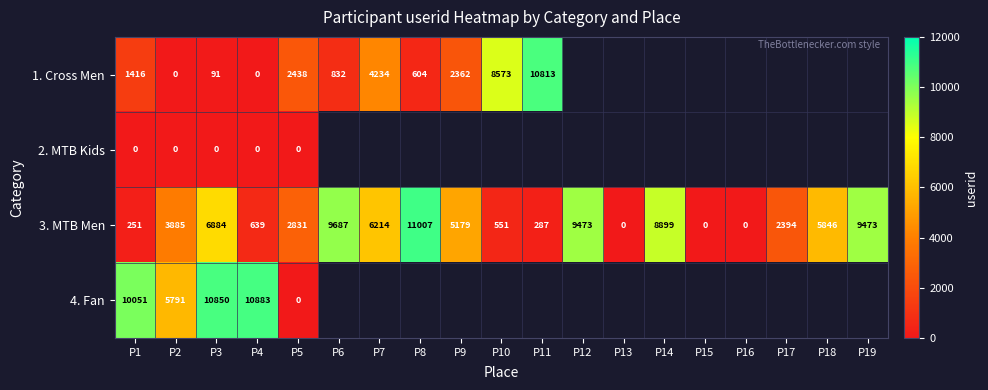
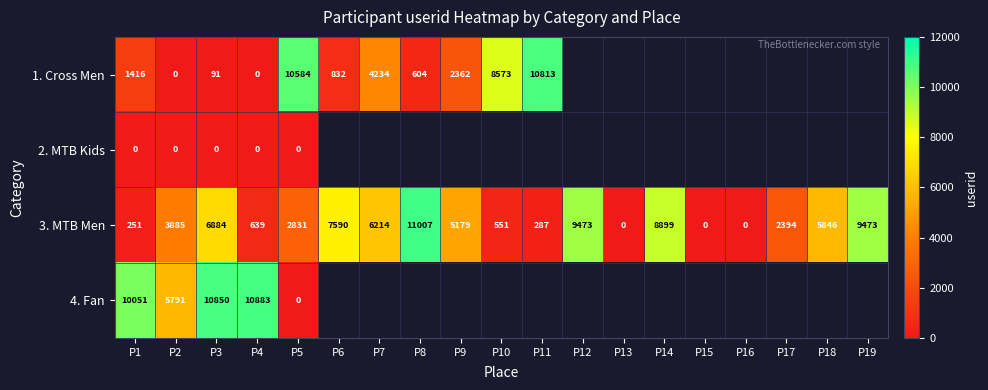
  {
    "1. Cross Men": {
      "P1": 1416,
      "P2": 0,
      "P3": 91,
      "P4": 0,
-     "P5": 2438,
+     "P5": 10584,
      "P6": 832,
      "P7": 4234,
      "P8": 604,
      "P9": 2362,
      "P10": 8573,
      "P11": 10813
    },
    "2. MTB Kids": {
      "P1": 0,
      "P2": 0,
      "P3": 0,
      "P4": 0,
      "P5": 0
    },
    "3. MTB Men": {
      "P1": 251,
      "P2": 3885,
      "P3": 6884,
      "P4": 639,
      "P5": 2831,
-     "P6": 9687,
+     "P6": 7590,
      "P7": 6214,
      "P8": 11007,
      "P9": 5179,
      "P10": 551,
      "P11": 287,
      "P12": 9473,
      "P13": 0,
      "P14": 8899,
      "P15": 0,
      "P16": 0,
      "P17": 2394,
      "P18": 5846,
      "P19": 9473
    },
    "4. Fan": {
      "P1": 10051,
      "P2": 5791,
      "P3": 10850,
      "P4": 10883,
      "P5": 0
    }
  }
